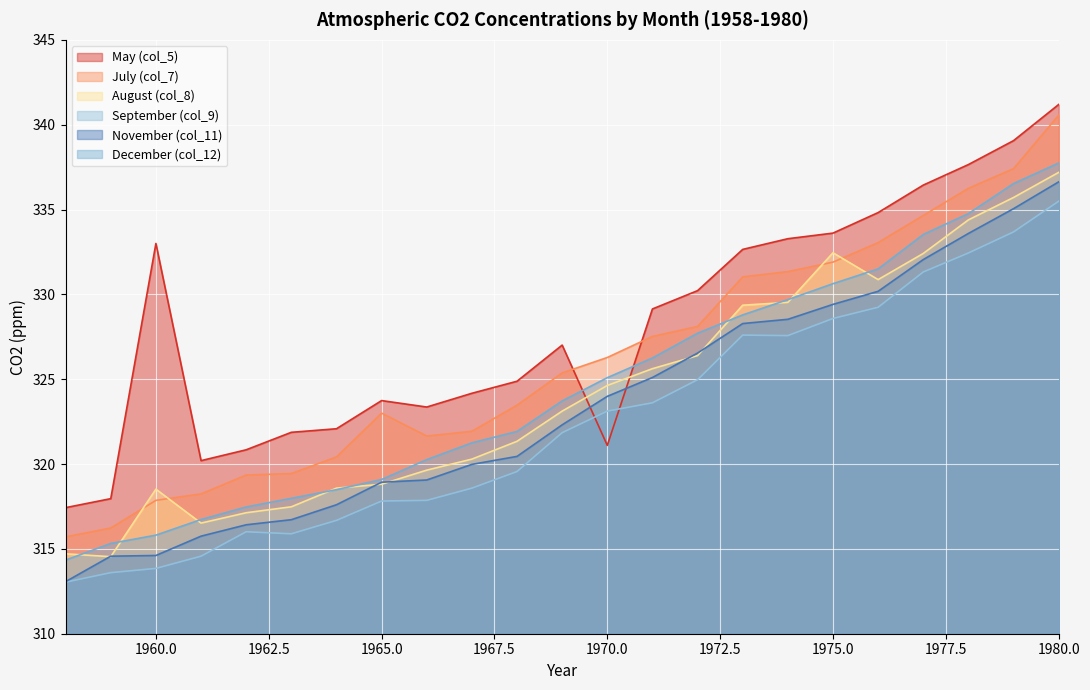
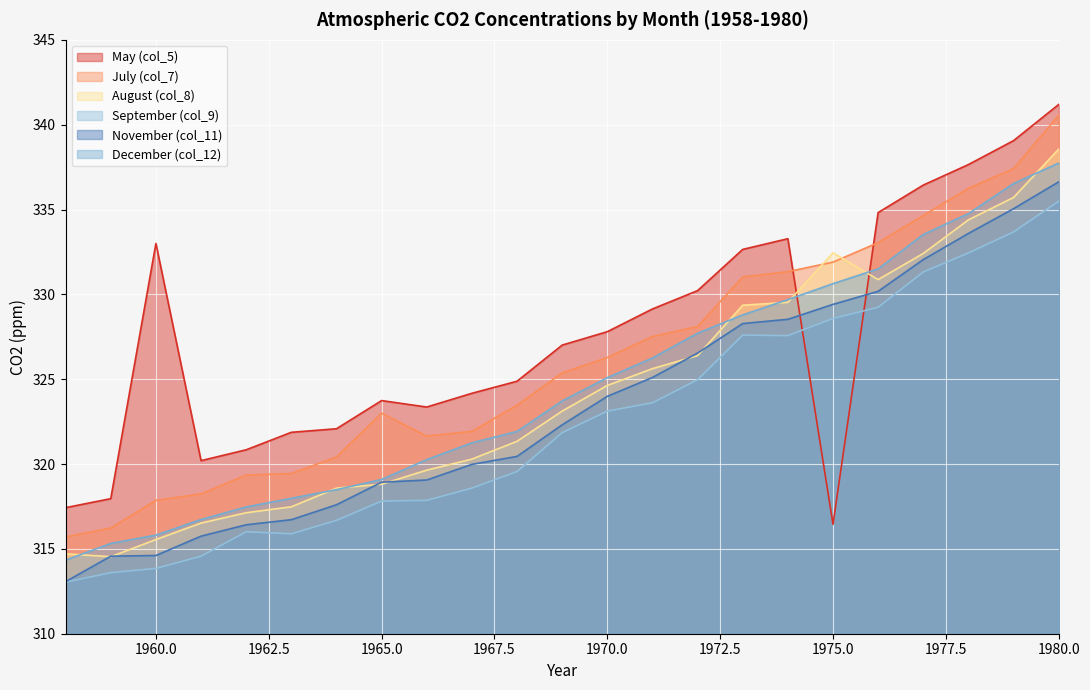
  {
    "May (col_5)": {
      "1960.0": 333.0,
      "1965.0": 323.7,
-     "1970.0": 321.1,
-     "1975.0": 333.6,
+     "1970.0": 327.8,
+     "1975.0": 316.5,
      "1980.0": 341.2
    },
    "July (col_7)": {
      "1960.0": 317.9,
      "1965.0": 323.0,
      "1970.0": 326.3,
      "1975.0": 331.9,
      "1980.0": 340.6
    },
    "August (col_8)": {
-     "1960.0": 318.5,
+     "1960.0": 315.6,
      "1970.0": 324.6,
      "1975.0": 332.5,
-     "1980.0": 337.2
+     "1980.0": 338.6
    }
  }
